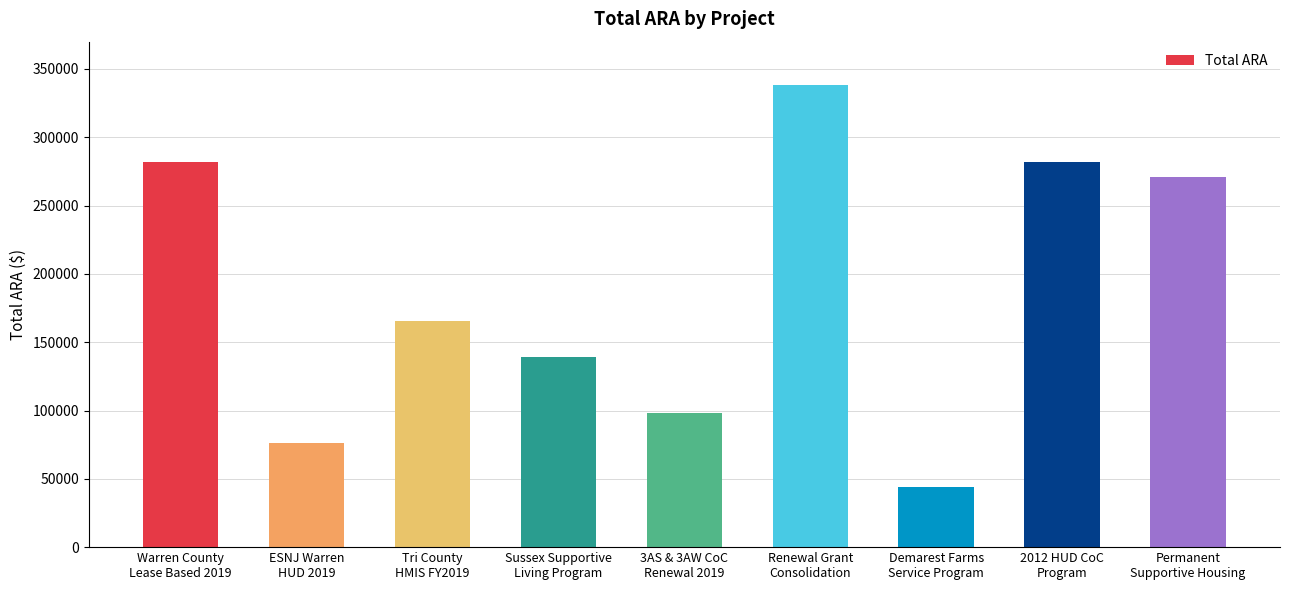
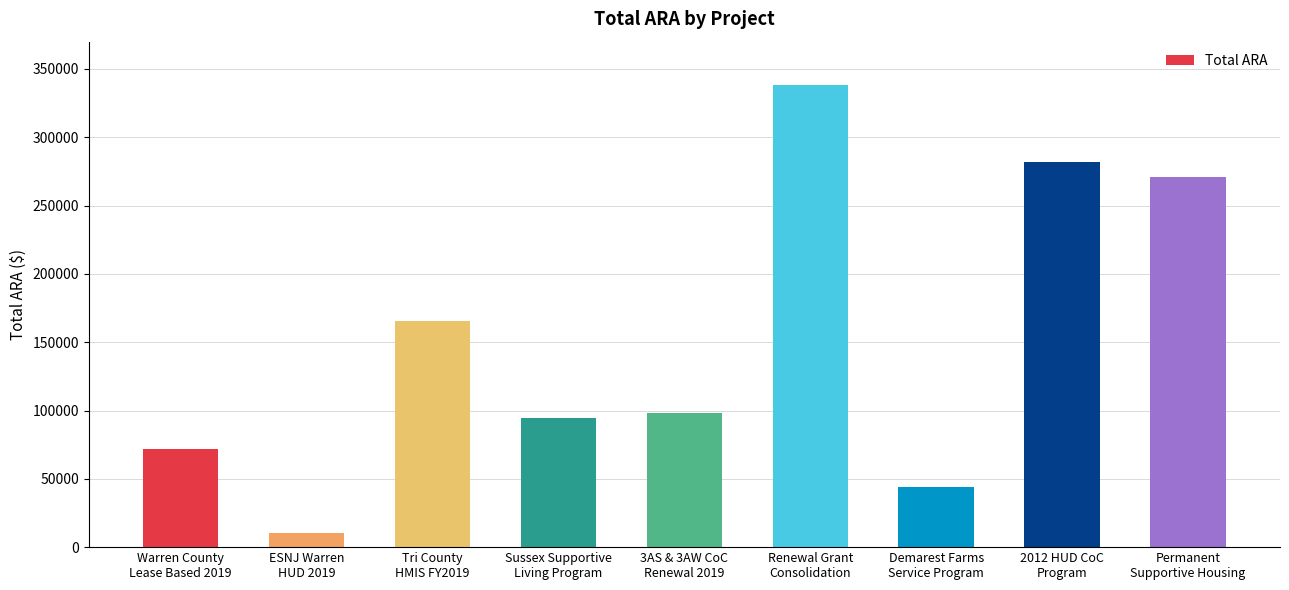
  {
-   "Warren County Lease Based 2019": 282000,
-   "ESNJ Warren HUD 2019": 77000,
+   "Warren County Lease Based 2019": 72000,
+   "ESNJ Warren HUD 2019": 10000,
    "Tri County HMIS FY2019": 166000,
-   "Sussex Supportive Living Program": 139000,
+   "Sussex Supportive Living Program": 95000,
    "3AS & 3AW CoC Renewal 2019": 98000,
    "Renewal Grant Consolidation": 338000,
    "Demarest Farms Service Program": 44000,
    "2012 HUD CoC Program": 282000,
    "Permanent Supportive Housing": 271000
  }
